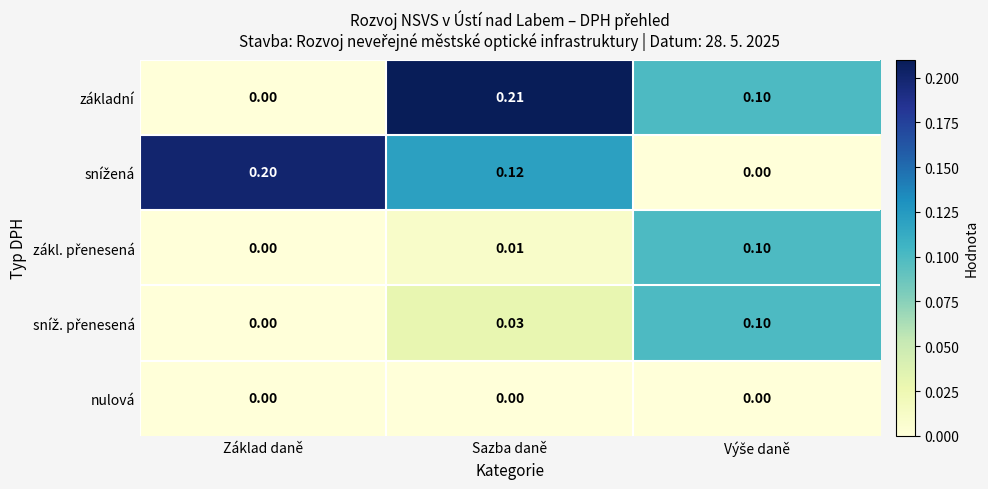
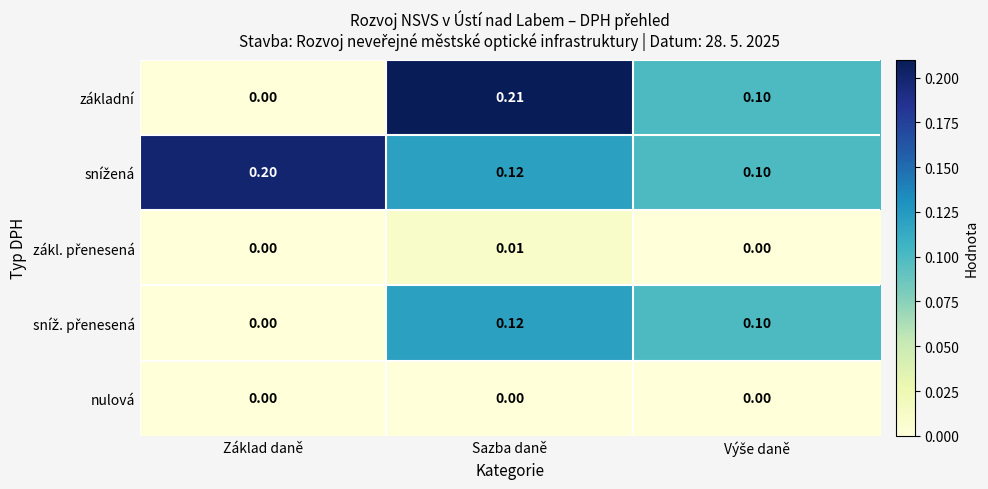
  {
    "základní": {
      "Základ daně": 0.00,
      "Sazba daně": 0.21,
      "Výše daně": 0.10
    },
    "snížená": {
      "Základ daně": 0.20,
      "Sazba daně": 0.12,
-     "Výše daně": 0.00
+     "Výše daně": 0.10
    },
    "zákl. přenesená": {
      "Základ daně": 0.00,
      "Sazba daně": 0.01,
-     "Výše daně": 0.10
+     "Výše daně": 0.00
    },
    "sníž. přenesená": {
      "Základ daně": 0.00,
-     "Sazba daně": 0.03,
+     "Sazba daně": 0.12,
      "Výše daně": 0.10
    },
    "nulová": {
      "Základ daně": 0.00,
      "Sazba daně": 0.00,
      "Výše daně": 0.00
    }
  }
